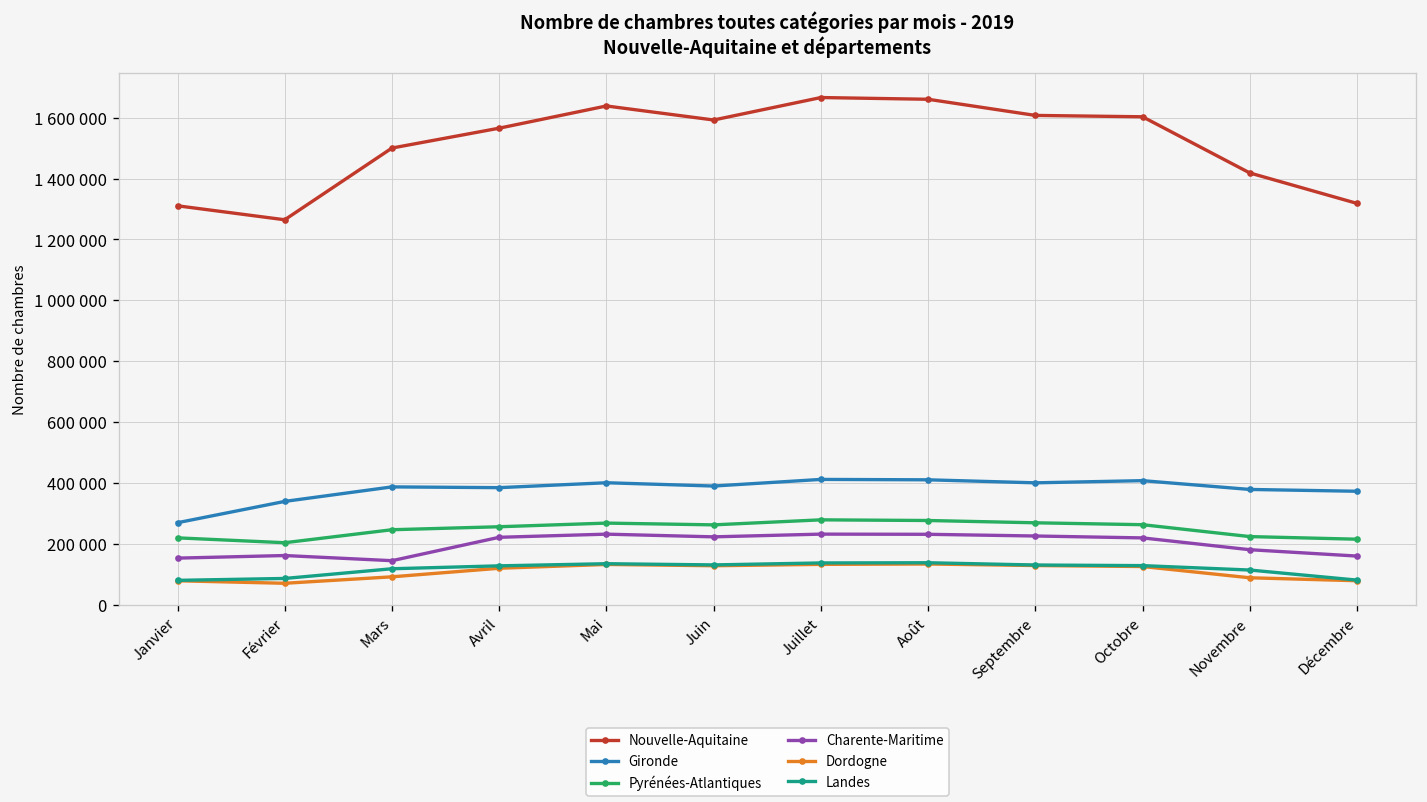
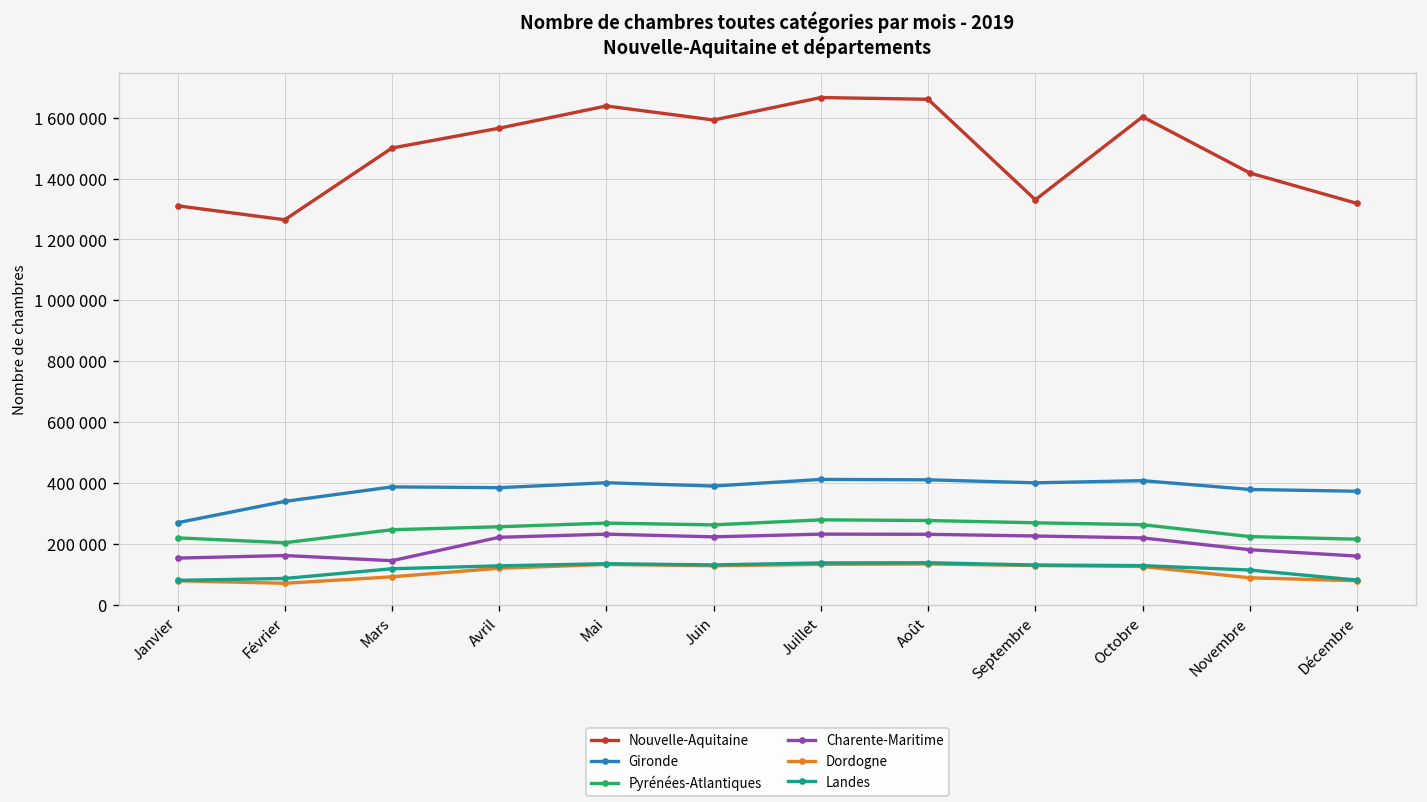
  {
    "Nouvelle-Aquitaine": {
      "Janvier": 1310000,
      "Février": 1260000,
      "Mars": 1500000,
      "Avril": 1570000,
      "Mai": 1640000,
      "Juin": 1590000,
      "Juillet": 1670000,
      "Août": 1660000,
-     "Septembre": 1610000,
+     "Septembre": 1330000,
      "Octobre": 1600000,
      "Novembre": 1420000,
      "Décembre": 1320000
    },
    "Gironde": {
      "Janvier": 270000,
      "Février": 340000,
      "Mars": 390000,
      "Avril": 380000,
      "Mai": 400000,
      "Juin": 390000,
      "Juillet": 410000,
      "Août": 410000,
      "Septembre": 400000,
      "Octobre": 410000,
      "Novembre": 380000,
      "Décembre": 370000
    },
    "Charente-Maritime": {
      "Janvier": 150000,
      "Février": 160000,
      "Mars": 140000,
      "Avril": 220000,
      "Mai": 230000,
      "Juin": 220000,
      "Juillet": 230000,
      "Août": 230000,
      "Septembre": 230000,
      "Octobre": 220000,
      "Novembre": 180000,
      "Décembre": 160000
    },
    "Dordogne": {
      "Février": 70000,
      "Mars": 90000,
      "Novembre": 90000
    }
  }
